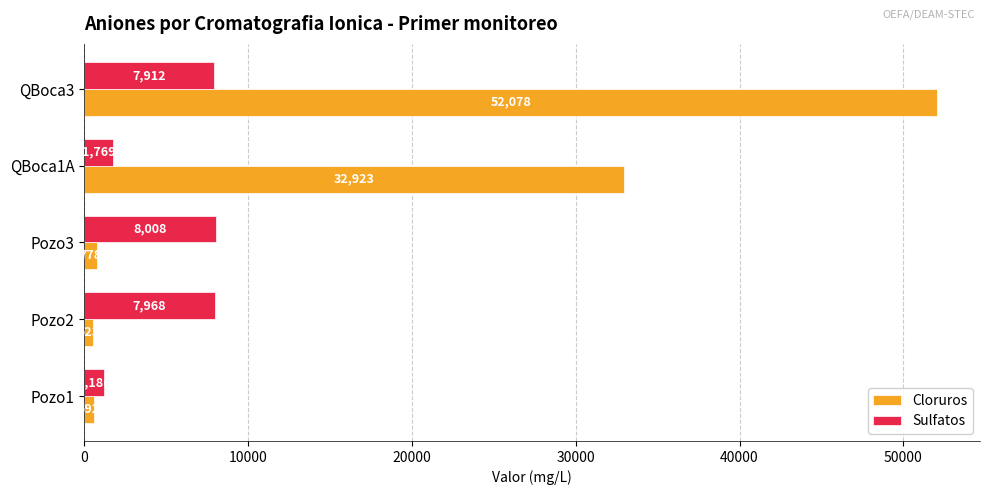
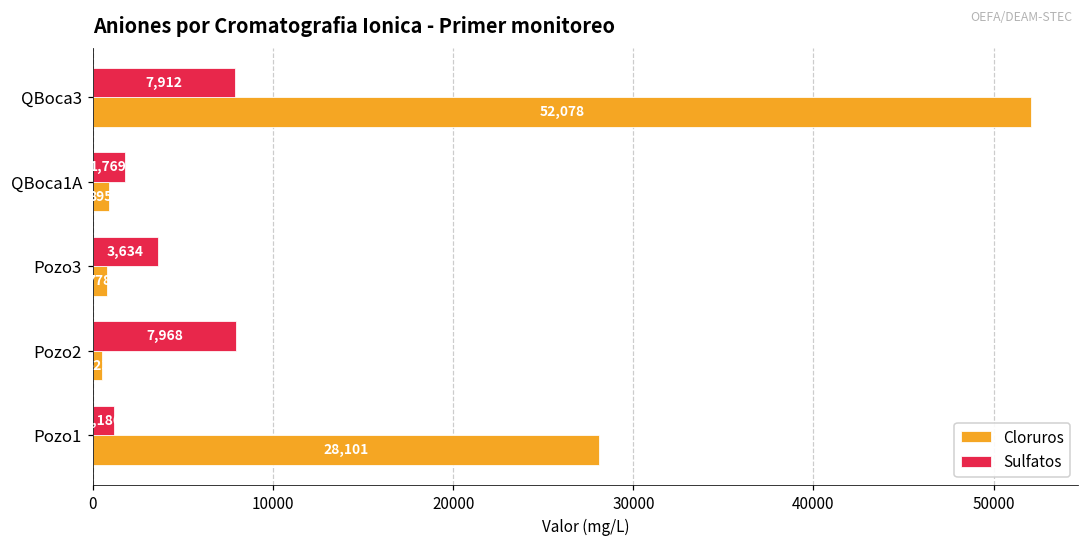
  {
    "Cloruros": {
      "QBoca3": "52,078",
-     "QBoca1A": "32,923",
+     "QBoca1A": "895",
      "Pozo3": "778",
-     "Pozo1": "600"
+     "Pozo1": "28100"
    },
    "Sulfatos": {
      "QBoca3": "7,912",
      "QBoca1A": "1,769",
-     "Pozo3": "8,008",
+     "Pozo3": "3,634",
      "Pozo2": "7,968",
      "Pozo1": "1,186"
    }
  }
